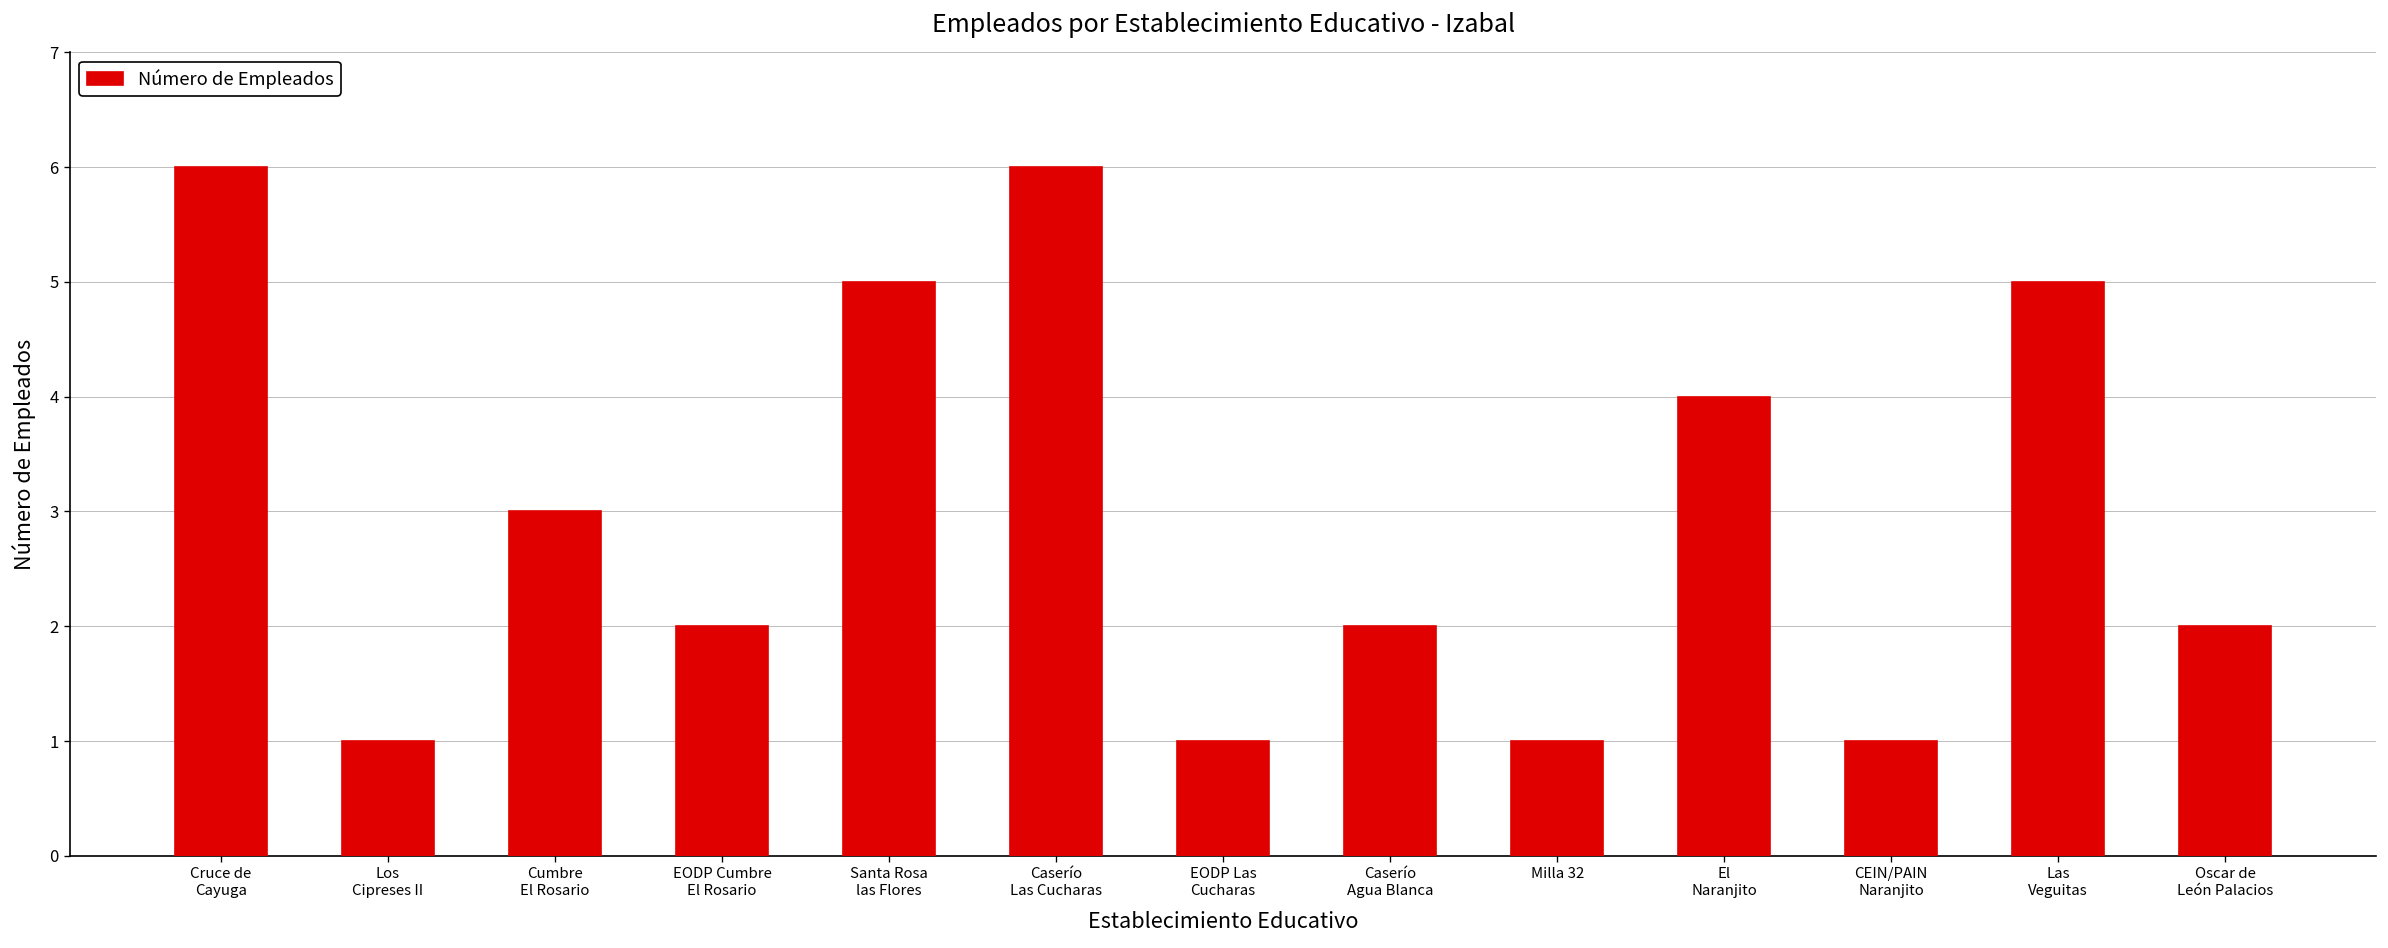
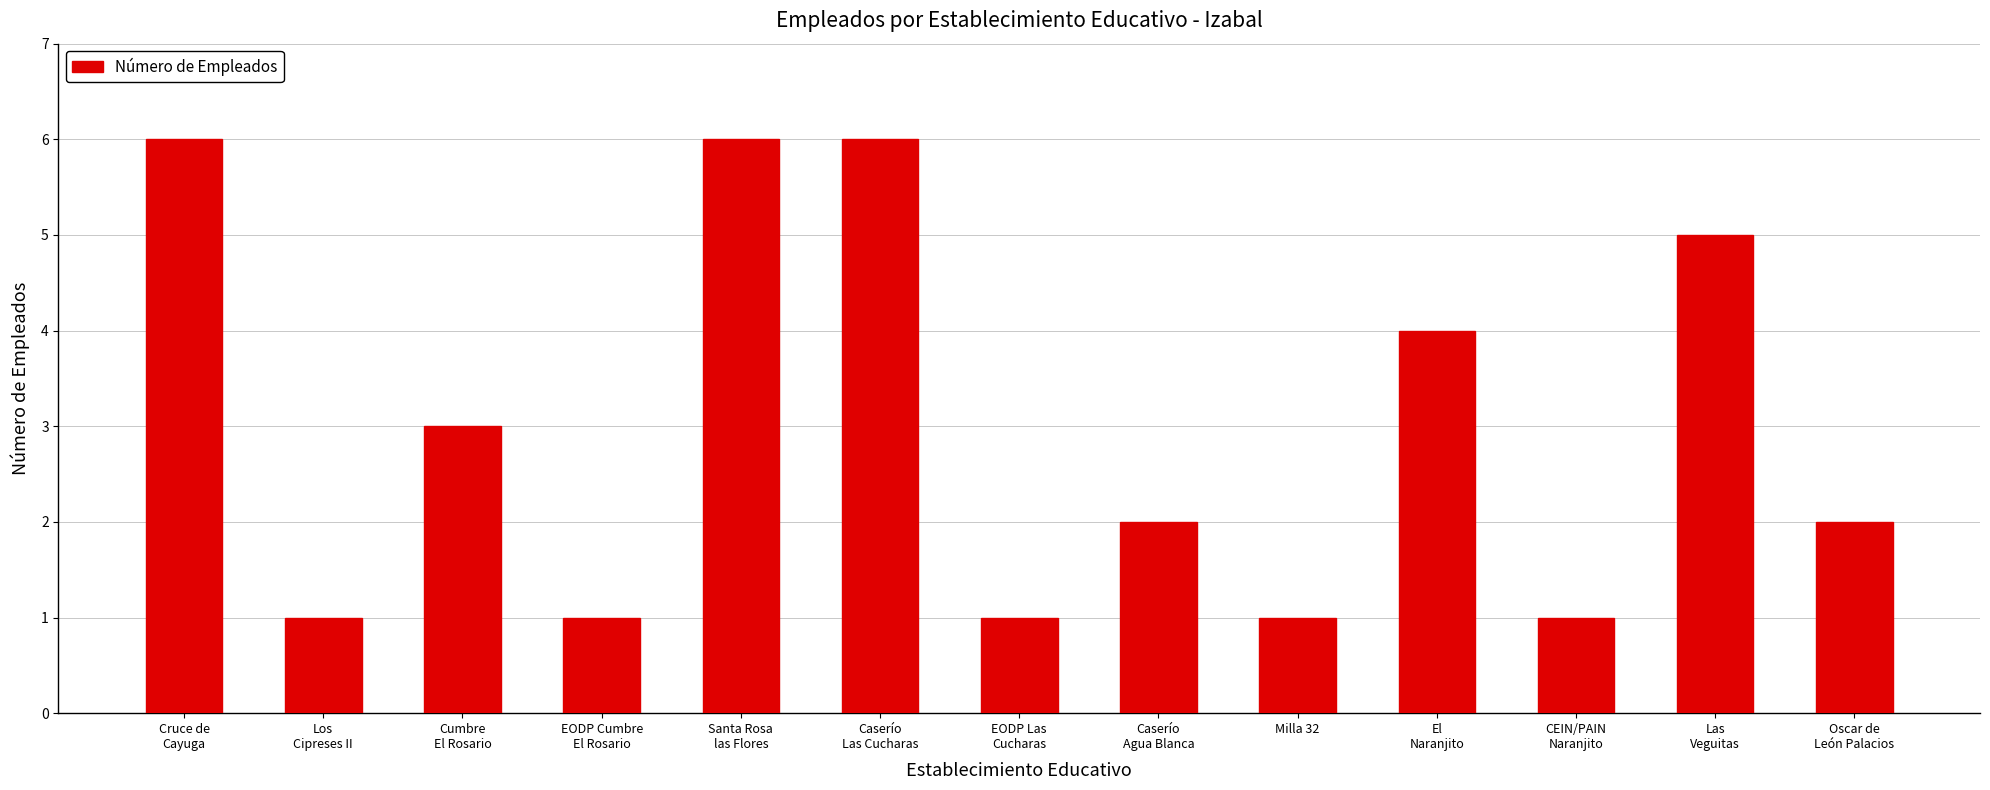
  {
    "Cruce de Cayuga": 6,
    "Los Cipreses II": 1,
    "Cumbre El Rosario": 3,
-   "EODP Cumbre El Rosario": 2,
-   "Santa Rosa las Flores": 5,
+   "EODP Cumbre El Rosario": 1,
+   "Santa Rosa las Flores": 6,
    "Caserío Las Cucharas": 6,
    "EODP Las Cucharas": 1,
    "Caserío Agua Blanca": 2,
    "Milla 32": 1,
    "El Naranjito": 4,
    "CEIN/PAIN Naranjito": 1,
    "Las Veguitas": 5,
    "Oscar de León Palacios": 2
  }
